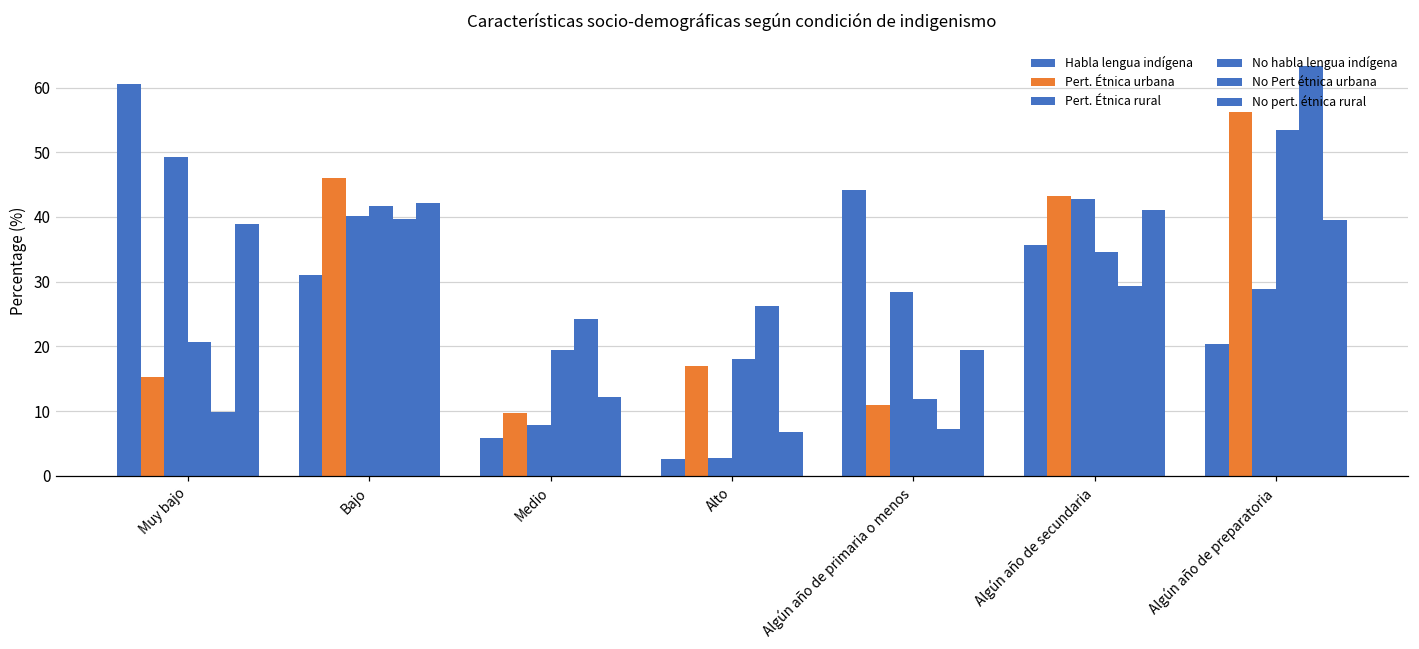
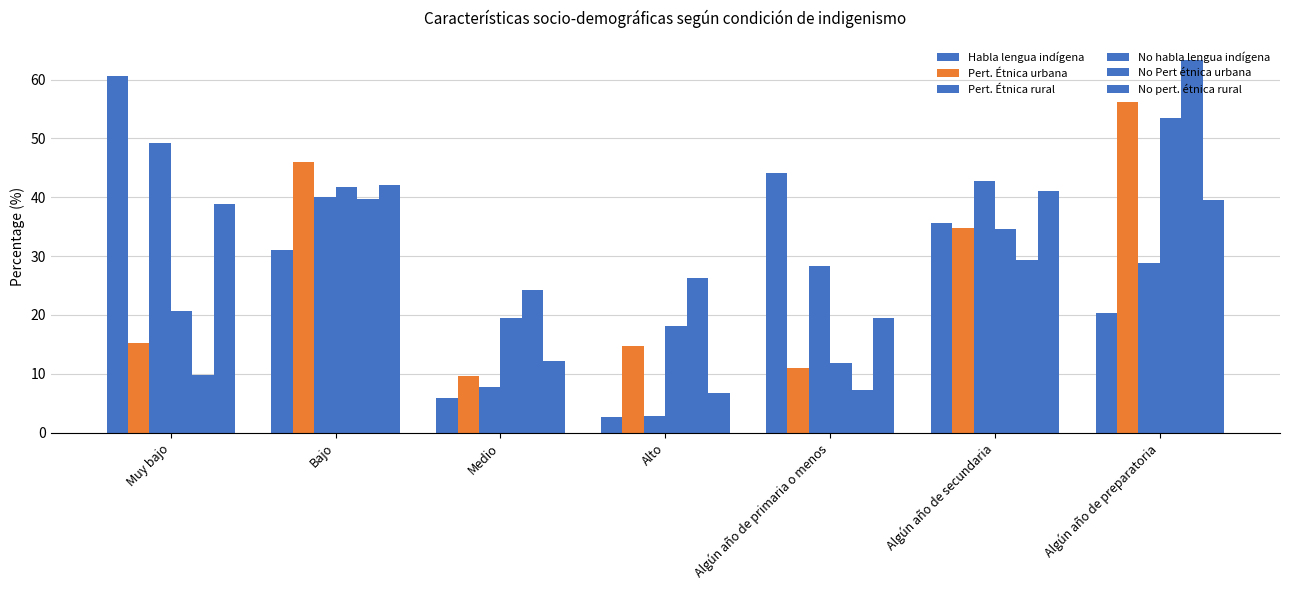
  {
    "Pert. Étnica urbana": {
      "Muy bajo": 15,
      "Bajo": 46,
      "Medio": 10,
-     "Alto": 17,
+     "Alto": 15,
      "Algún año de primaria o menos": 11,
-     "Algún año de secundaria": 43,
+     "Algún año de secundaria": 35,
      "Algún año de preparatoria": 56
    }
  }
